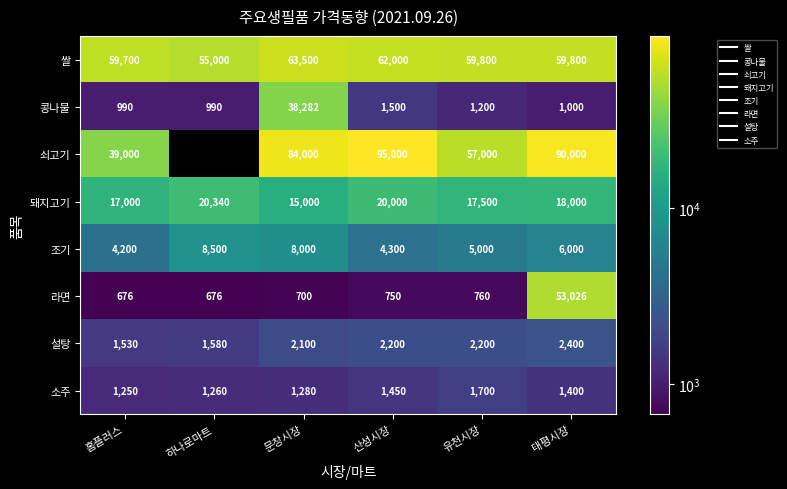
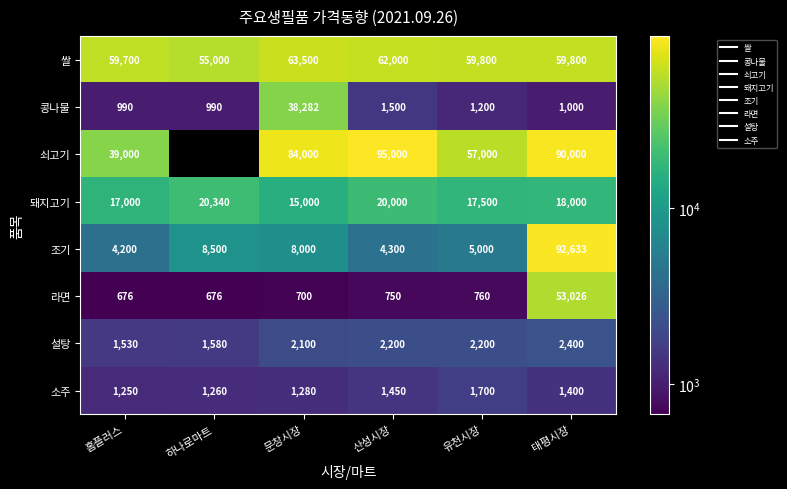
  {
    "쌀": {
      "홈플러스": "59,700",
      "하나로마트": "55,000",
      "문창시장": "63,500",
      "산성시장": "62,000",
      "유천시장": "59,800",
      "태평시장": "59,800"
    },
    "콩나물": {
      "홈플러스": "990",
      "하나로마트": "990",
      "문창시장": "38,282",
      "산성시장": "1,500",
      "유천시장": "1,200",
      "태평시장": "1,000"
    },
    "쇠고기": {
      "홈플러스": "39,000",
      "문창시장": "84,000",
      "산성시장": "95,000",
      "유천시장": "57,000",
      "태평시장": "90,000"
    },
    "돼지고기": {
      "홈플러스": "17,000",
      "하나로마트": "20,340",
      "문창시장": "15,000",
      "산성시장": "20,000",
      "유천시장": "17,500",
      "태평시장": "18,000"
    },
    "조기": {
      "홈플러스": "4,200",
      "하나로마트": "8,500",
      "문창시장": "8,000",
      "산성시장": "4,300",
      "유천시장": "5,000",
-     "태평시장": "6,000"
+     "태평시장": "92,633"
    },
    "라면": {
      "홈플러스": "676",
      "하나로마트": "676",
      "문창시장": "700",
      "산성시장": "750",
      "유천시장": "760",
      "태평시장": "53,026"
    },
    "설탕": {
      "홈플러스": "1,530",
      "하나로마트": "1,580",
      "문창시장": "2,100",
      "산성시장": "2,200",
      "유천시장": "2,200",
      "태평시장": "2,400"
    },
    "소주": {
      "홈플러스": "1,250",
      "하나로마트": "1,260",
      "문창시장": "1,280",
      "산성시장": "1,450",
      "유천시장": "1,700",
      "태평시장": "1,400"
    }
  }
